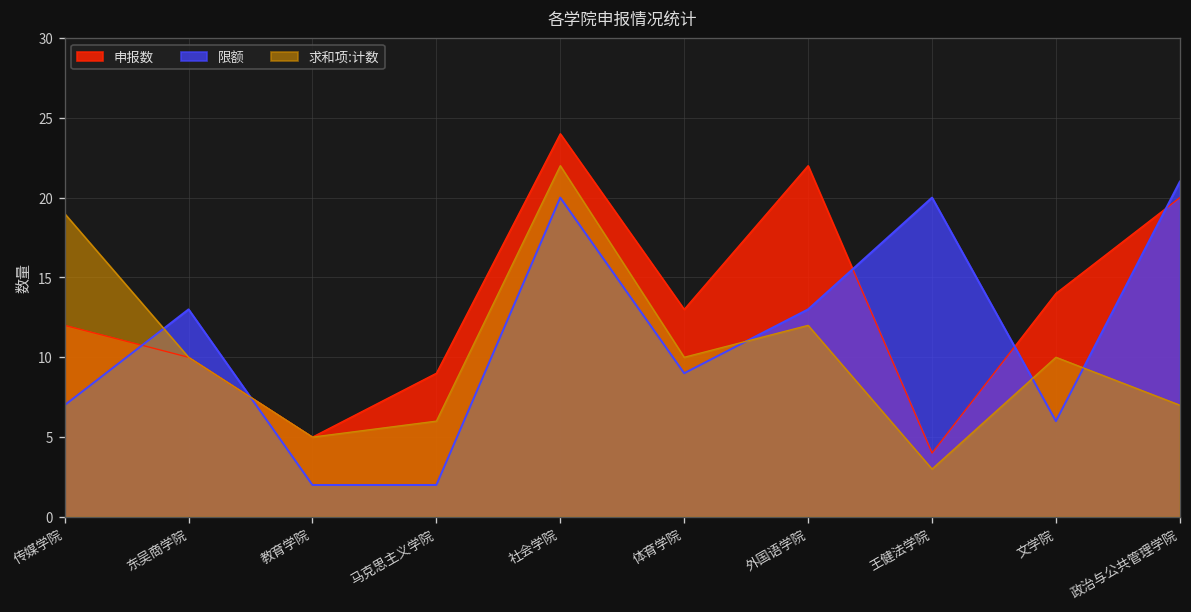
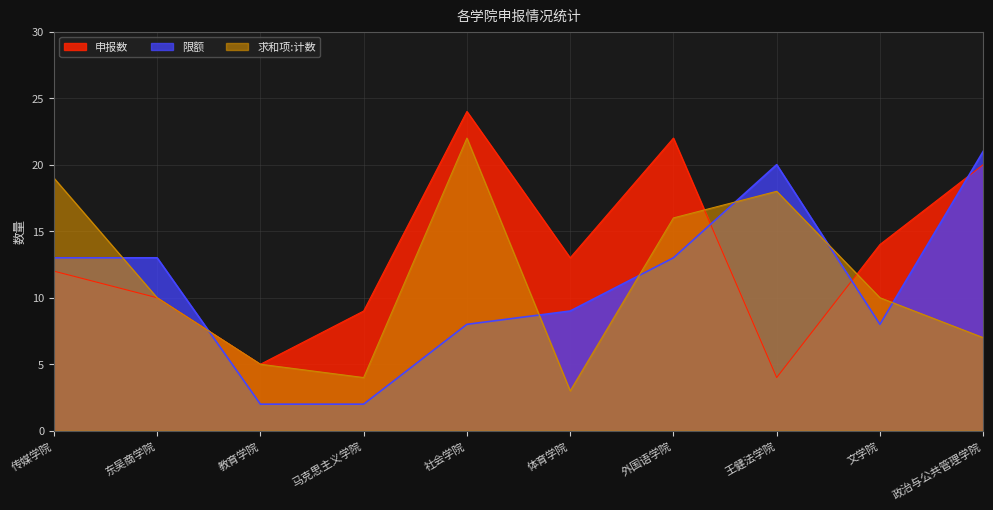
  {
    "申报数": {
      "传媒学院": 12,
      "马克思主义学院": 9,
      "社会学院": 24,
      "体育学院": 13,
      "外国语学院": 22,
      "王健法学院": 4,
      "文学院": 14,
      "政治与公共管理学院": 20
    },
    "限额": {
-     "传媒学院": 7,
+     "传媒学院": 13,
      "东吴商学院": 13,
      "教育学院": 2,
      "马克思主义学院": 2,
-     "社会学院": 20,
+     "社会学院": 8,
      "体育学院": 9,
      "外国语学院": 13,
      "王健法学院": 20,
-     "文学院": 6,
+     "文学院": 8,
      "政治与公共管理学院": 21
    },
    "求和项:计数": {
      "传媒学院": 19,
-     "马克思主义学院": 6,
+     "马克思主义学院": 4,
      "社会学院": 22,
-     "体育学院": 10,
-     "外国语学院": 12,
-     "王健法学院": 3,
+     "体育学院": 3,
+     "外国语学院": 16,
+     "王健法学院": 18,
      "文学院": 10,
      "政治与公共管理学院": 7
    }
  }
